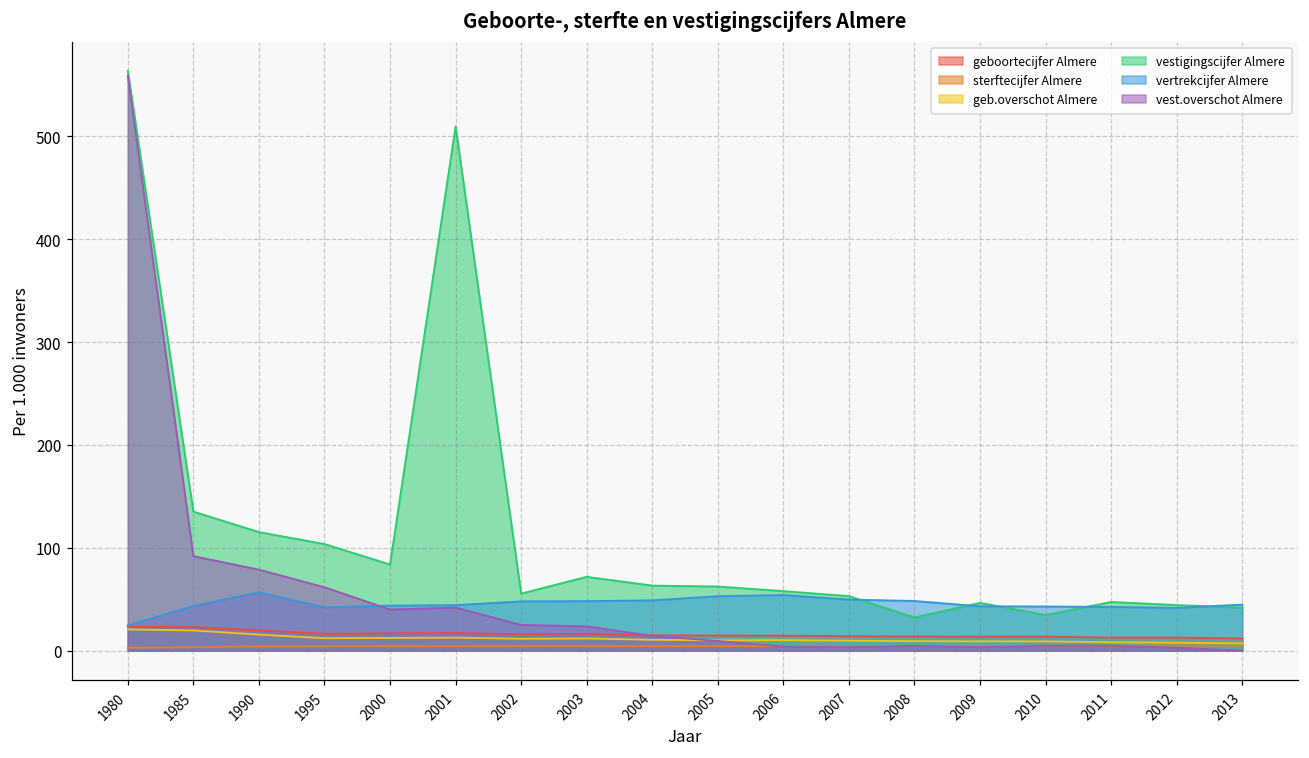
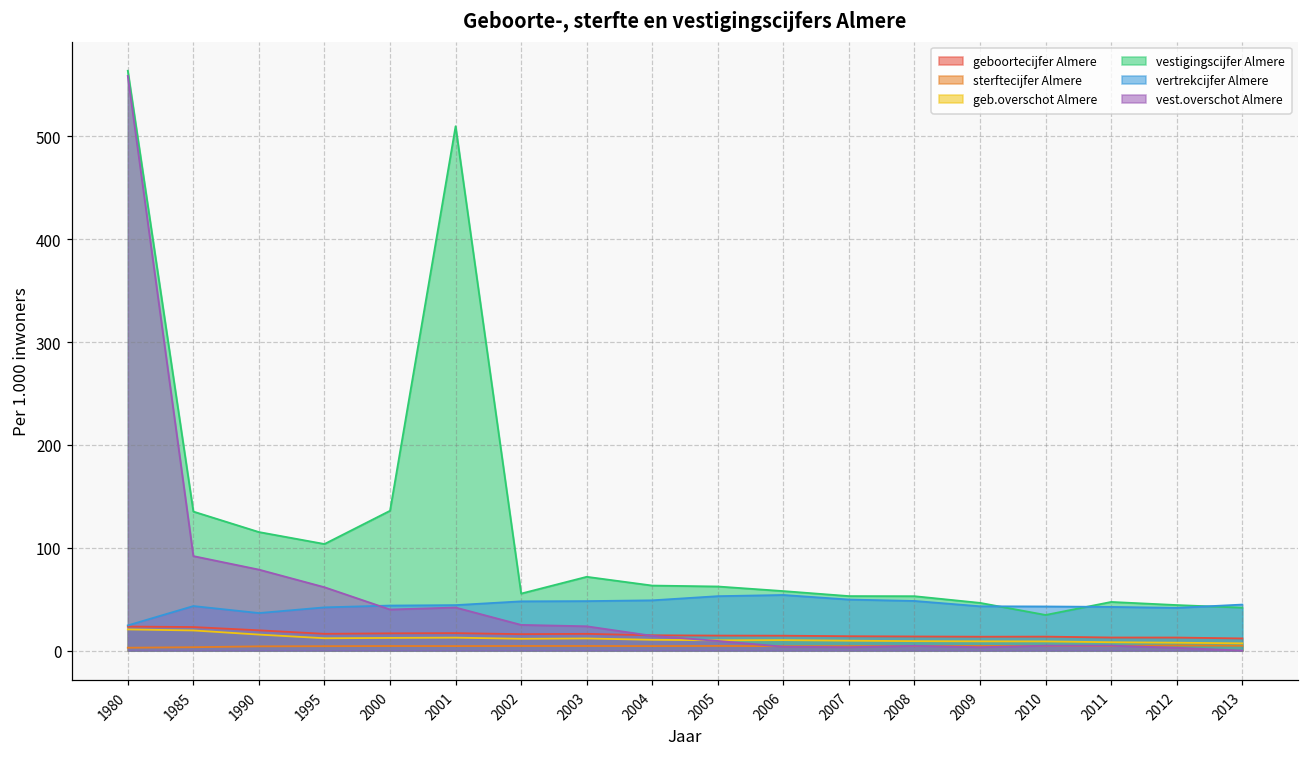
  {
    "vestigingscijfer Almere": {
      "1980": 560,
      "1985": 140,
      "1990": 120,
      "1995": 100,
-     "2000": 80,
+     "2000": 140,
      "2001": 510,
      "2002": 60,
      "2003": 70,
      "2004": 60,
      "2005": 60,
      "2006": 60,
      "2007": 50,
-     "2008": 30,
+     "2008": 50,
      "2009": 50,
      "2010": 30,
      "2011": 50,
      "2013": 40
    },
    "vertrekcijfer Almere": {
      "1985": 40,
-     "1990": 60,
+     "1990": 40,
      "1995": 40,
      "2000": 40,
      "2002": 50,
      "2003": 50,
      "2004": 50,
      "2005": 50,
      "2006": 50,
      "2007": 50,
      "2008": 50,
      "2009": 40,
      "2010": 40,
      "2011": 40,
      "2013": 40
    },
    "vest.overschot Almere": {
      "1980": 560,
      "1985": 90,
      "1990": 80,
      "1995": 60,
      "2000": 40,
      "2002": 20,
      "2003": 20,
      "2013": 0
    }
  }
